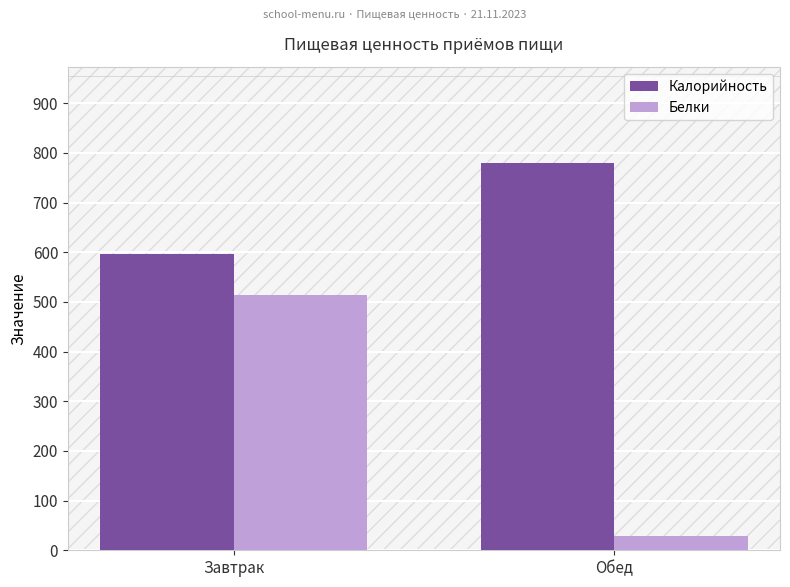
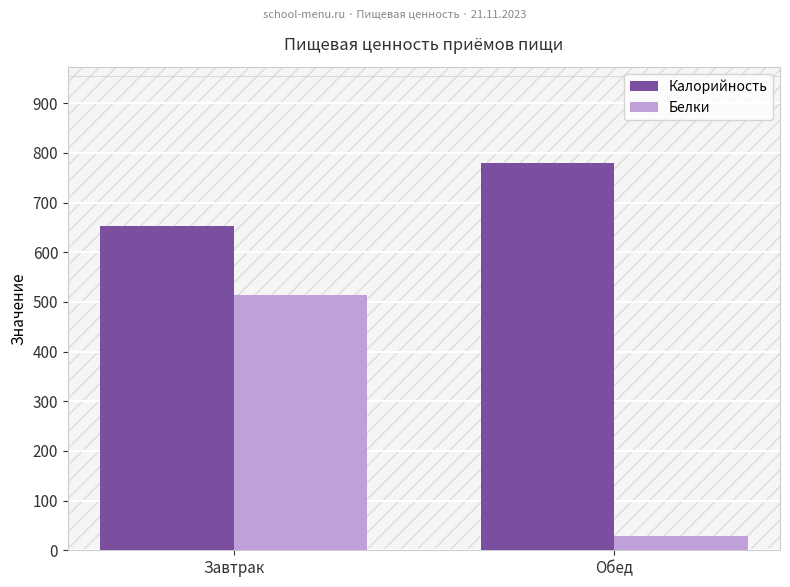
  {
    "Калорийность": {
-     "Завтрак": 600,
+     "Завтрак": 650,
      "Обед": 780
    },
    "Белки": {
      "Завтрак": 510,
      "Обед": 30
    }
  }
